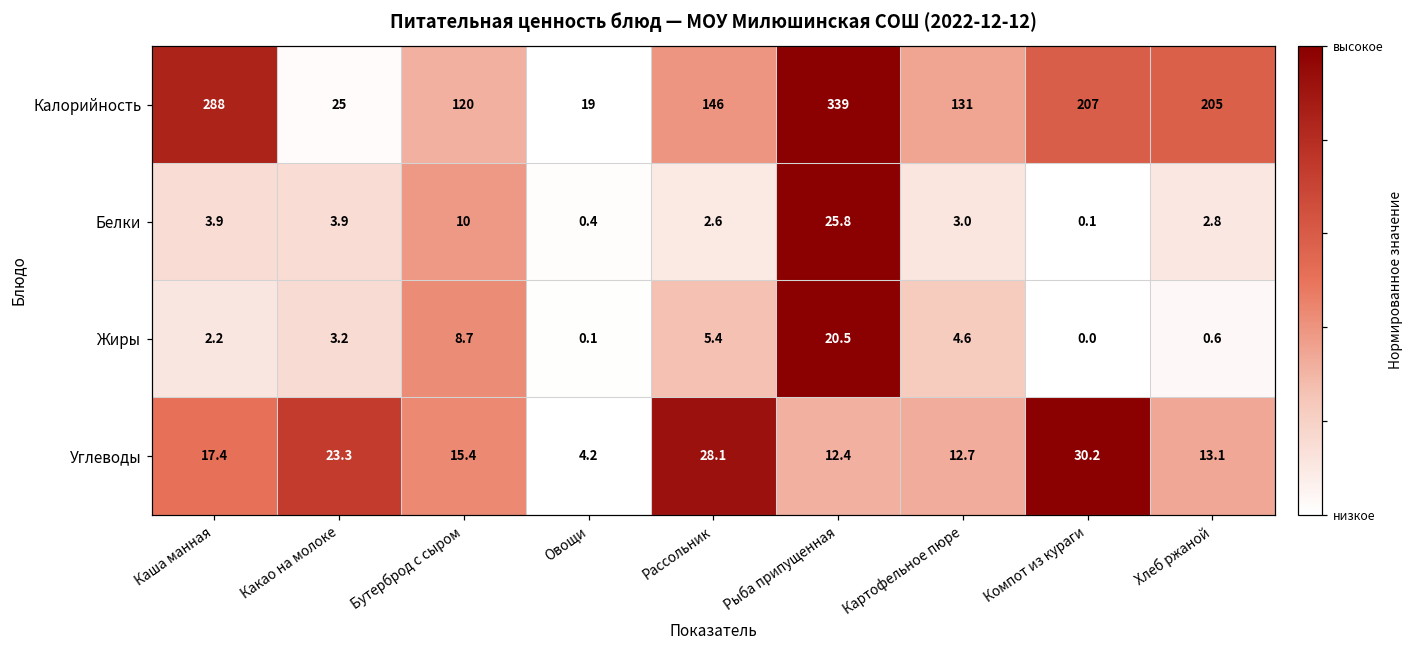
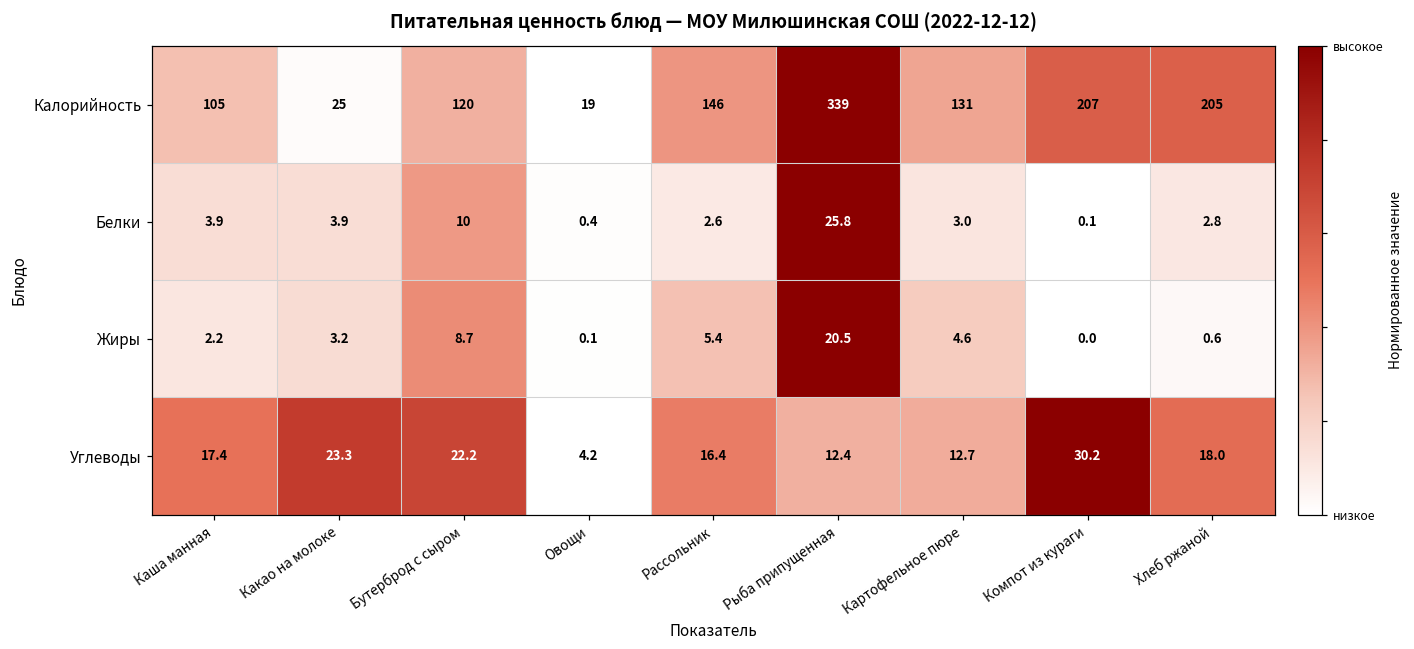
  {
    "Калорийность": {
-     "Каша манная": 288,
+     "Каша манная": 105,
      "Какао на молоке": 25,
      "Бутерброд с сыром": 120,
      "Овощи": 19,
      "Рассольник": 146,
      "Рыба припущенная": 339,
      "Картофельное пюре": 131,
      "Компот из кураги": 207,
      "Хлеб ржаной": 205
    },
    "Белки": {
      "Каша манная": 3.9,
      "Какао на молоке": 3.9,
      "Бутерброд с сыром": 10,
      "Овощи": 0.4,
      "Рассольник": 2.6,
      "Рыба припущенная": 25.8,
      "Картофельное пюре": 3.0,
      "Компот из кураги": 0.1,
      "Хлеб ржаной": 2.8
    },
    "Жиры": {
      "Каша манная": 2.2,
      "Какао на молоке": 3.2,
      "Бутерброд с сыром": 8.7,
      "Овощи": 0.1,
      "Рассольник": 5.4,
      "Рыба припущенная": 20.5,
      "Картофельное пюре": 4.6,
      "Компот из кураги": 0.0,
      "Хлеб ржаной": 0.6
    },
    "Углеводы": {
      "Каша манная": 17.4,
      "Какао на молоке": 23.3,
-     "Бутерброд с сыром": 15.4,
+     "Бутерброд с сыром": 22.2,
      "Овощи": 4.2,
-     "Рассольник": 28.1,
+     "Рассольник": 16.4,
      "Рыба припущенная": 12.4,
      "Картофельное пюре": 12.7,
      "Компот из кураги": 30.2,
-     "Хлеб ржаной": 13.1
+     "Хлеб ржаной": 18.0
    }
  }
